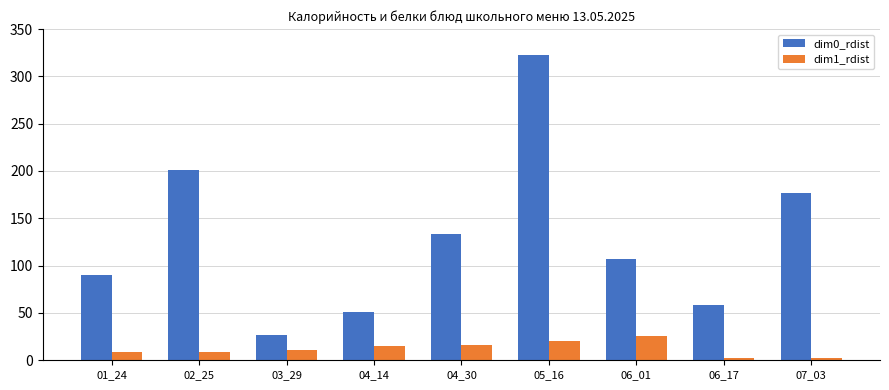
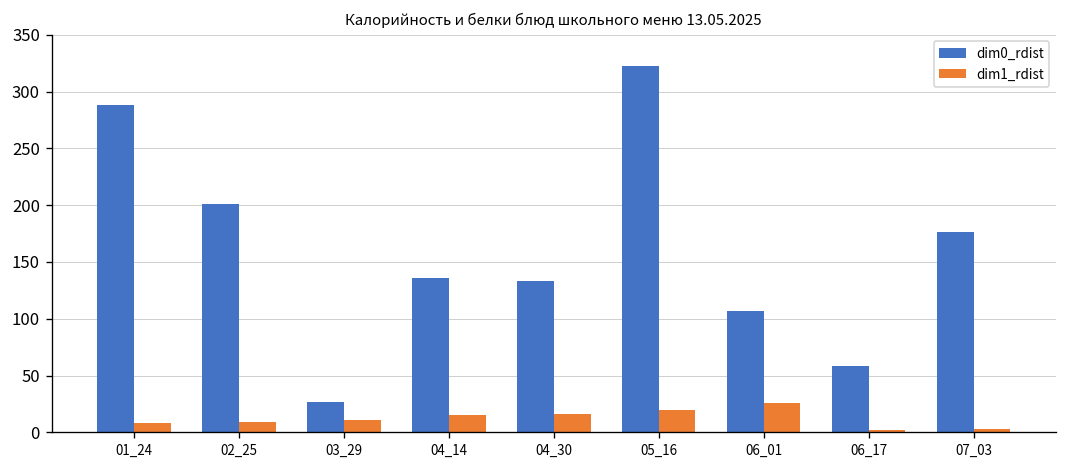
  {
    "dim0_rdist": {
-     "01_24": 90,
+     "01_24": 290,
      "02_25": 200,
      "03_29": 30,
-     "04_14": 50,
+     "04_14": 140,
      "04_30": 130,
      "05_16": 320,
      "06_01": 110,
      "06_17": 60,
      "07_03": 180
    },
    "dim1_rdist": {
      "01_24": 10,
      "02_25": 10,
      "03_29": 10,
      "04_14": 20,
      "04_30": 20,
      "05_16": 20,
      "06_01": 30,
      "07_03": 0
    }
  }
